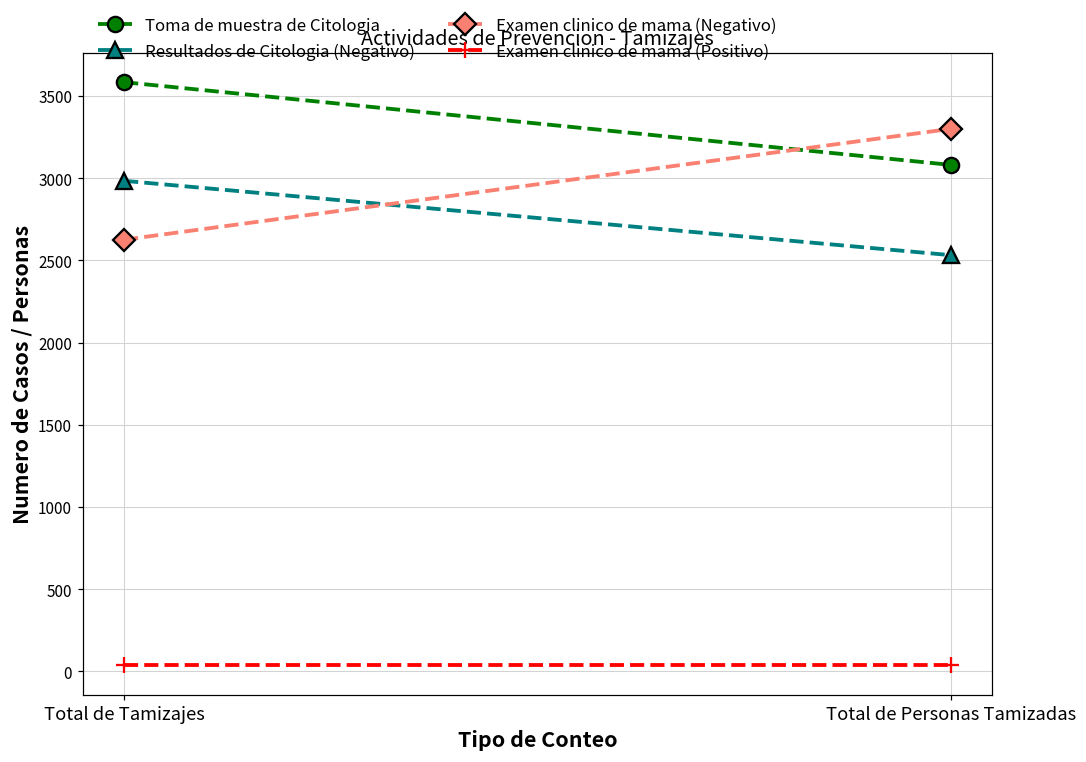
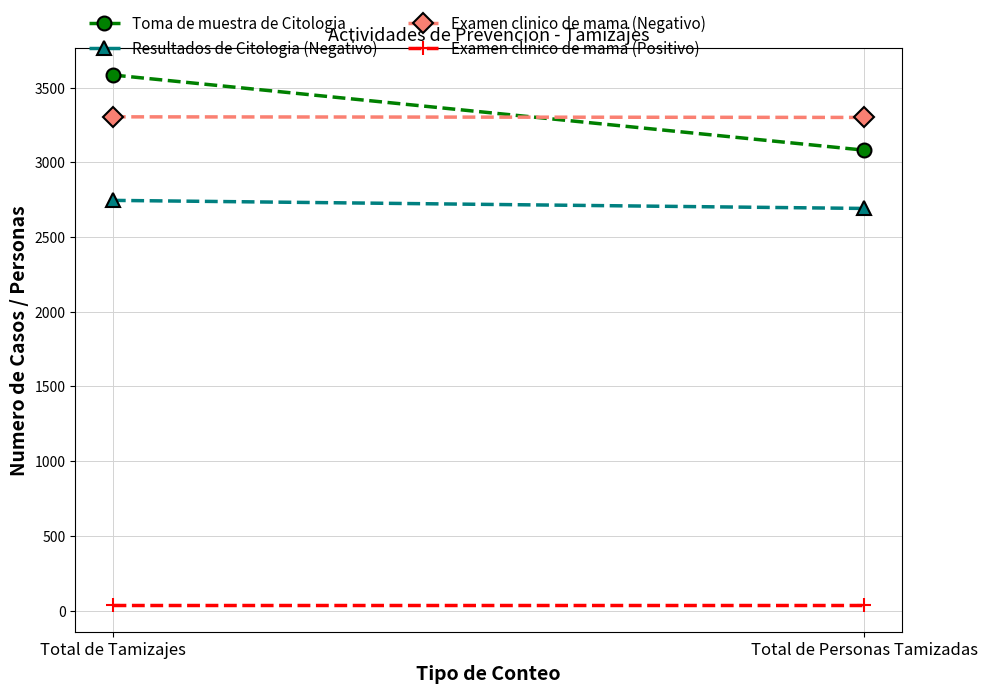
  {
    "Toma de muestra de Citologia": {
      "Total de Tamizajes": 3580,
      "Total de Personas Tamizadas": 3080
    },
    "Resultados de Citologia (Negativo)": {
-     "Total de Tamizajes": 2980,
-     "Total de Personas Tamizadas": 2530
+     "Total de Tamizajes": 2750,
+     "Total de Personas Tamizadas": 2690
    },
    "Examen clinico de mama (Negativo)": {
-     "Total de Tamizajes": 2630,
+     "Total de Tamizajes": 3300,
      "Total de Personas Tamizadas": 3300
    },
    "Examen clinico de mama (Positivo)": {
      "Total de Tamizajes": 40,
      "Total de Personas Tamizadas": 40
    }
  }
